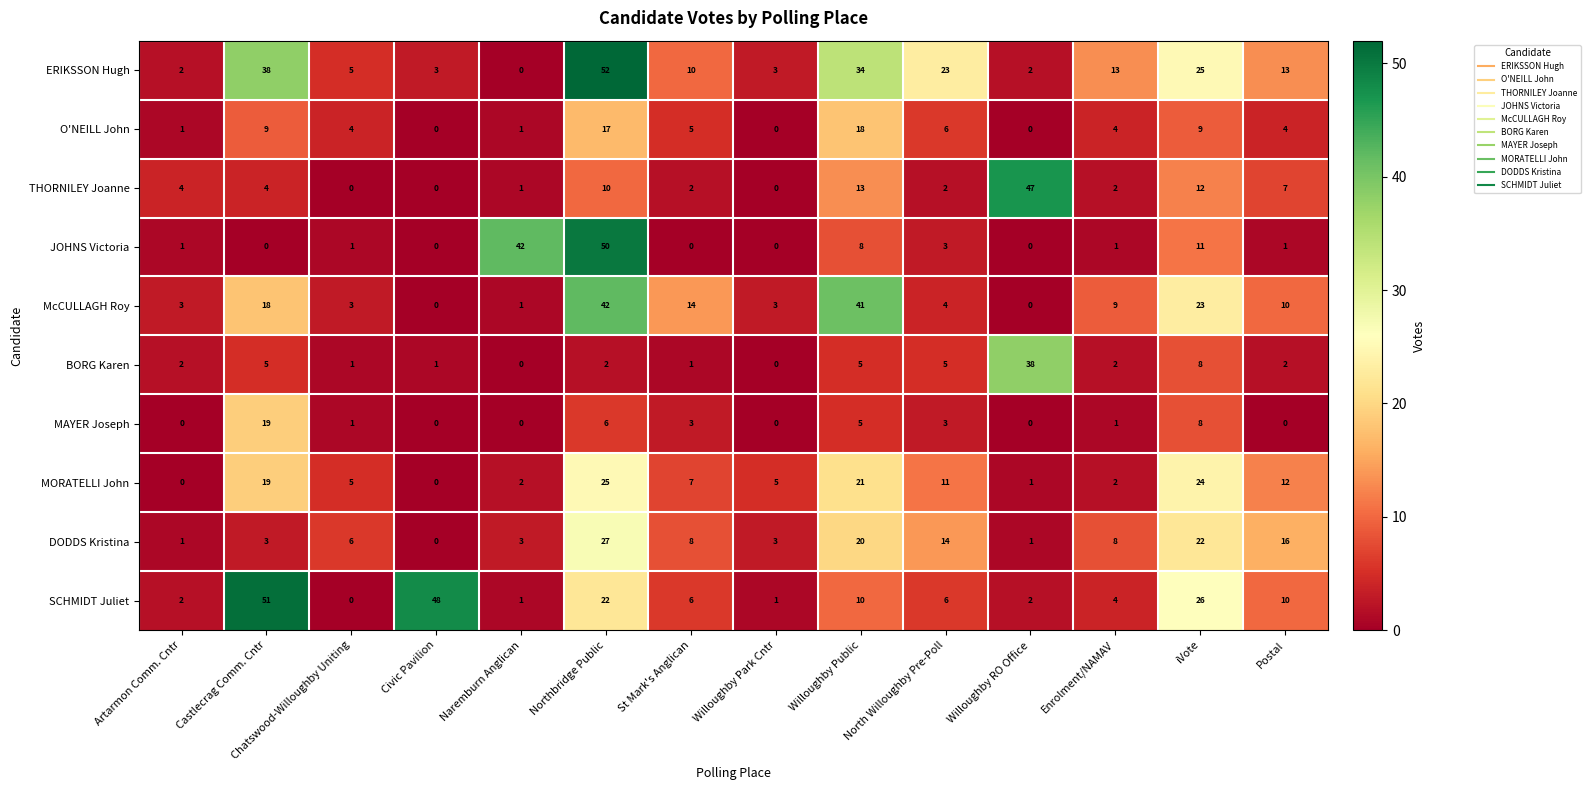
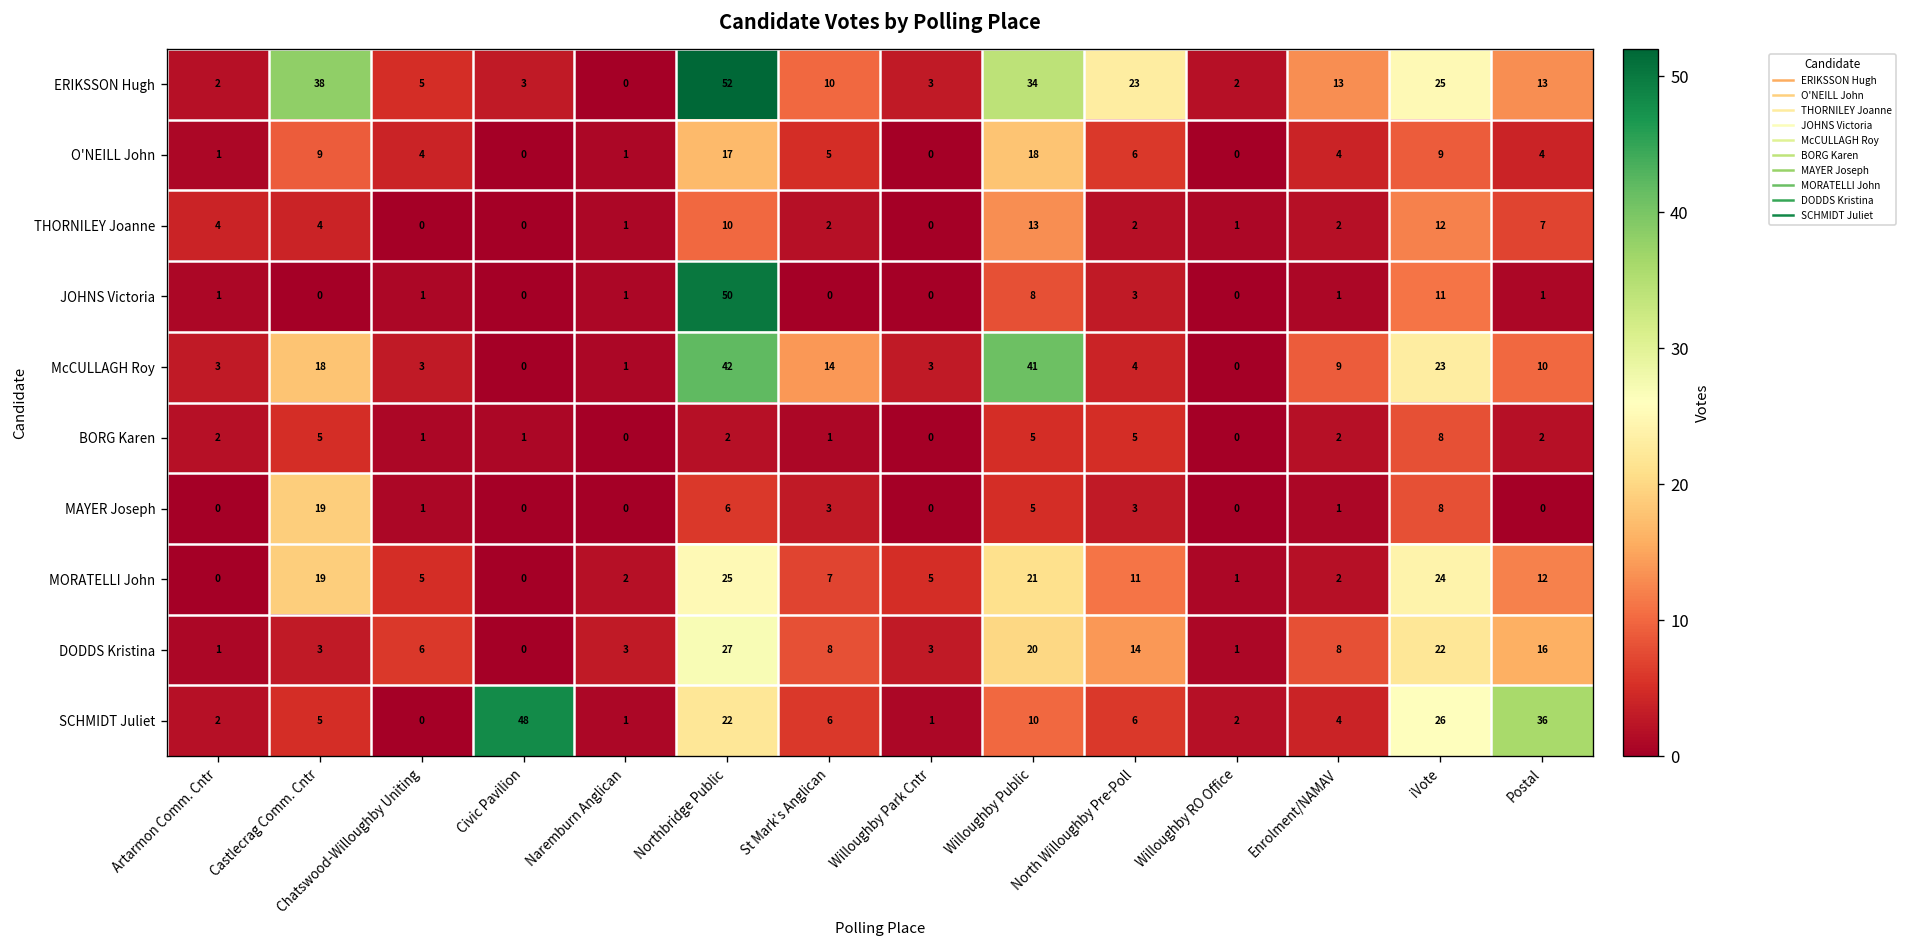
  {
    "ERIKSSON Hugh": {
      "Artarmon Comm. Cntr": 2,
      "Castlecrag Comm. Cntr": 38,
      "Chatswood-Willoughby Uniting": 5,
      "Civic Pavilion": 3,
      "Naremburn Anglican": 0,
      "Northbridge Public": 52,
      "St Mark's Anglican": 10,
      "Willoughby Park Cntr": 3,
      "Willoughby Public": 34,
      "North Willoughby Pre-Poll": 23,
      "Willoughby RO Office": 2,
      "Enrolment/NAMAV": 13,
      "iVote": 25,
      "Postal": 13
    },
    "O'NEILL John": {
      "Artarmon Comm. Cntr": 1,
      "Castlecrag Comm. Cntr": 9,
      "Chatswood-Willoughby Uniting": 4,
      "Civic Pavilion": 0,
      "Naremburn Anglican": 1,
      "Northbridge Public": 17,
      "St Mark's Anglican": 5,
      "Willoughby Park Cntr": 0,
      "Willoughby Public": 18,
      "North Willoughby Pre-Poll": 6,
      "Willoughby RO Office": 0,
      "Enrolment/NAMAV": 4,
      "iVote": 9,
      "Postal": 4
    },
    "THORNILEY Joanne": {
      "Artarmon Comm. Cntr": 4,
      "Castlecrag Comm. Cntr": 4,
      "Chatswood-Willoughby Uniting": 0,
      "Civic Pavilion": 0,
      "Naremburn Anglican": 1,
      "Northbridge Public": 10,
      "St Mark's Anglican": 2,
      "Willoughby Park Cntr": 0,
      "Willoughby Public": 13,
      "North Willoughby Pre-Poll": 2,
-     "Willoughby RO Office": 47,
+     "Willoughby RO Office": 1,
      "Enrolment/NAMAV": 2,
      "iVote": 12,
      "Postal": 7
    },
    "JOHNS Victoria": {
      "Artarmon Comm. Cntr": 1,
      "Castlecrag Comm. Cntr": 0,
      "Chatswood-Willoughby Uniting": 1,
      "Civic Pavilion": 0,
-     "Naremburn Anglican": 42,
+     "Naremburn Anglican": 1,
      "Northbridge Public": 50,
      "St Mark's Anglican": 0,
      "Willoughby Park Cntr": 0,
      "Willoughby Public": 8,
      "North Willoughby Pre-Poll": 3,
      "Willoughby RO Office": 0,
      "Enrolment/NAMAV": 1,
      "iVote": 11,
      "Postal": 1
    },
    "McCULLAGH Roy": {
      "Artarmon Comm. Cntr": 3,
      "Castlecrag Comm. Cntr": 18,
      "Chatswood-Willoughby Uniting": 3,
      "Civic Pavilion": 0,
      "Naremburn Anglican": 1,
      "Northbridge Public": 42,
      "St Mark's Anglican": 14,
      "Willoughby Park Cntr": 3,
      "Willoughby Public": 41,
      "North Willoughby Pre-Poll": 4,
      "Willoughby RO Office": 0,
      "Enrolment/NAMAV": 9,
      "iVote": 23,
      "Postal": 10
    },
    "BORG Karen": {
      "Artarmon Comm. Cntr": 2,
      "Castlecrag Comm. Cntr": 5,
      "Chatswood-Willoughby Uniting": 1,
      "Civic Pavilion": 1,
      "Naremburn Anglican": 0,
      "Northbridge Public": 2,
      "St Mark's Anglican": 1,
      "Willoughby Park Cntr": 0,
      "Willoughby Public": 5,
      "North Willoughby Pre-Poll": 5,
-     "Willoughby RO Office": 38,
+     "Willoughby RO Office": 0,
      "Enrolment/NAMAV": 2,
      "iVote": 8,
      "Postal": 2
    },
    "MAYER Joseph": {
      "Artarmon Comm. Cntr": 0,
      "Castlecrag Comm. Cntr": 19,
      "Chatswood-Willoughby Uniting": 1,
      "Civic Pavilion": 0,
      "Naremburn Anglican": 0,
      "Northbridge Public": 6,
      "St Mark's Anglican": 3,
      "Willoughby Park Cntr": 0,
      "Willoughby Public": 5,
      "North Willoughby Pre-Poll": 3,
      "Willoughby RO Office": 0,
      "Enrolment/NAMAV": 1,
      "iVote": 8,
      "Postal": 0
    },
    "MORATELLI John": {
      "Artarmon Comm. Cntr": 0,
      "Castlecrag Comm. Cntr": 19,
      "Chatswood-Willoughby Uniting": 5,
      "Civic Pavilion": 0,
      "Naremburn Anglican": 2,
      "Northbridge Public": 25,
      "St Mark's Anglican": 7,
      "Willoughby Park Cntr": 5,
      "Willoughby Public": 21,
      "North Willoughby Pre-Poll": 11,
      "Willoughby RO Office": 1,
      "Enrolment/NAMAV": 2,
      "iVote": 24,
      "Postal": 12
    },
    "DODDS Kristina": {
      "Artarmon Comm. Cntr": 1,
      "Castlecrag Comm. Cntr": 3,
      "Chatswood-Willoughby Uniting": 6,
      "Civic Pavilion": 0,
      "Naremburn Anglican": 3,
      "Northbridge Public": 27,
      "St Mark's Anglican": 8,
      "Willoughby Park Cntr": 3,
      "Willoughby Public": 20,
      "North Willoughby Pre-Poll": 14,
      "Willoughby RO Office": 1,
      "Enrolment/NAMAV": 8,
      "iVote": 22,
      "Postal": 16
    },
    "SCHMIDT Juliet": {
      "Artarmon Comm. Cntr": 2,
-     "Castlecrag Comm. Cntr": 51,
+     "Castlecrag Comm. Cntr": 5,
      "Chatswood-Willoughby Uniting": 0,
      "Civic Pavilion": 48,
      "Naremburn Anglican": 1,
      "Northbridge Public": 22,
      "St Mark's Anglican": 6,
      "Willoughby Park Cntr": 1,
      "Willoughby Public": 10,
      "North Willoughby Pre-Poll": 6,
      "Willoughby RO Office": 2,
      "Enrolment/NAMAV": 4,
      "iVote": 26,
-     "Postal": 10
+     "Postal": 36
    }
  }
